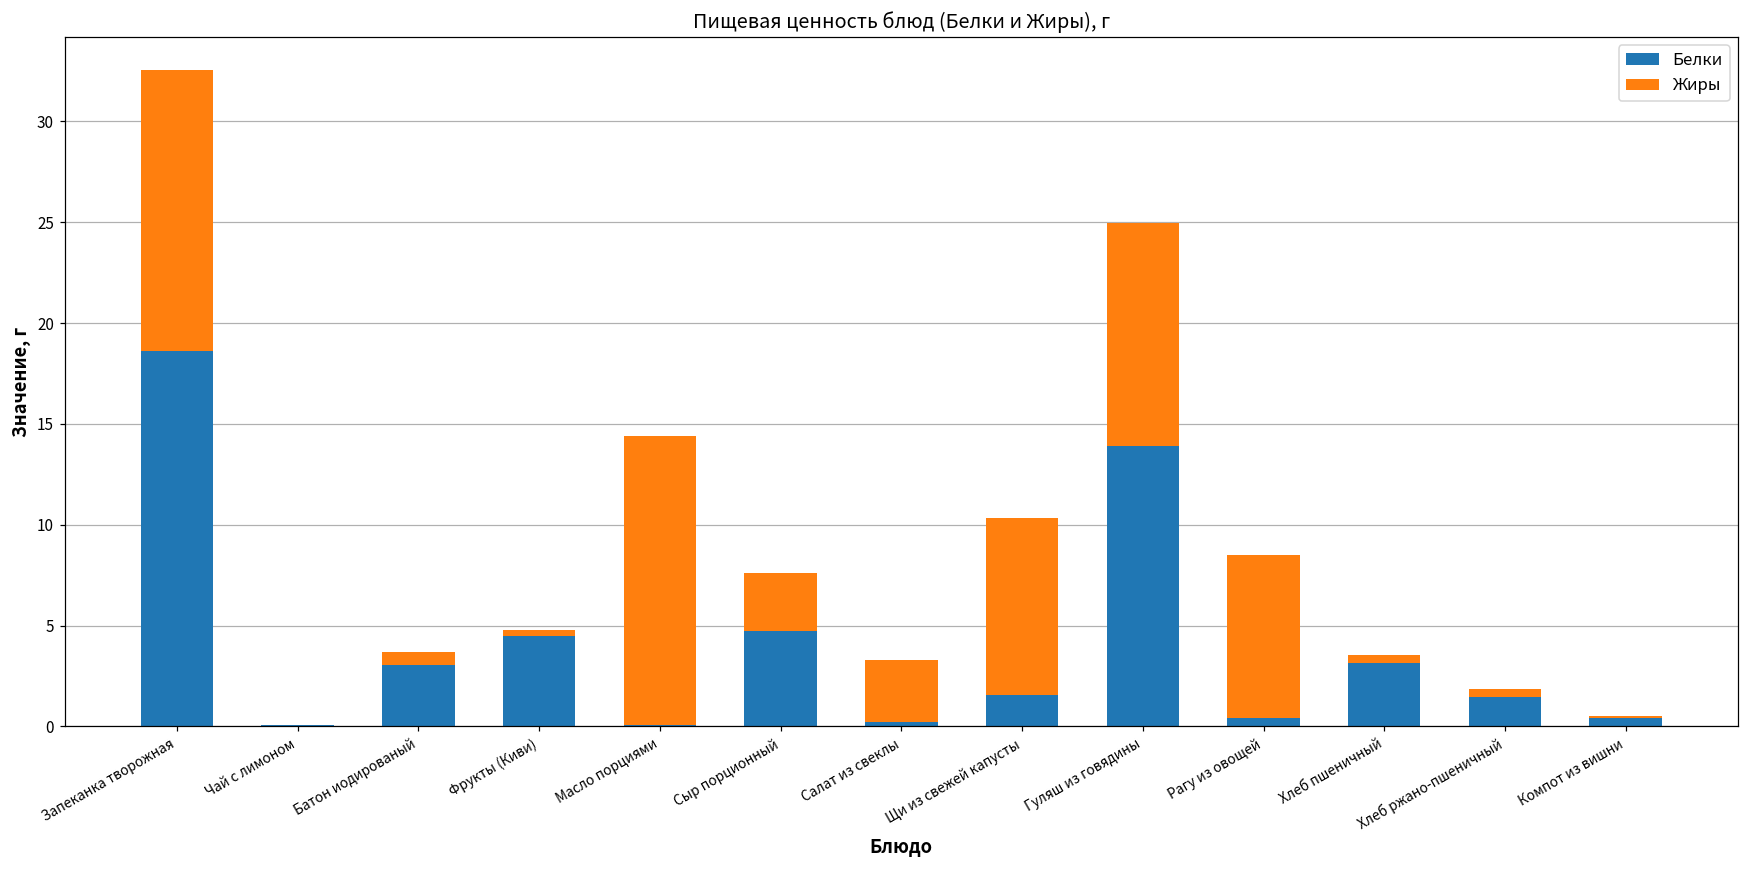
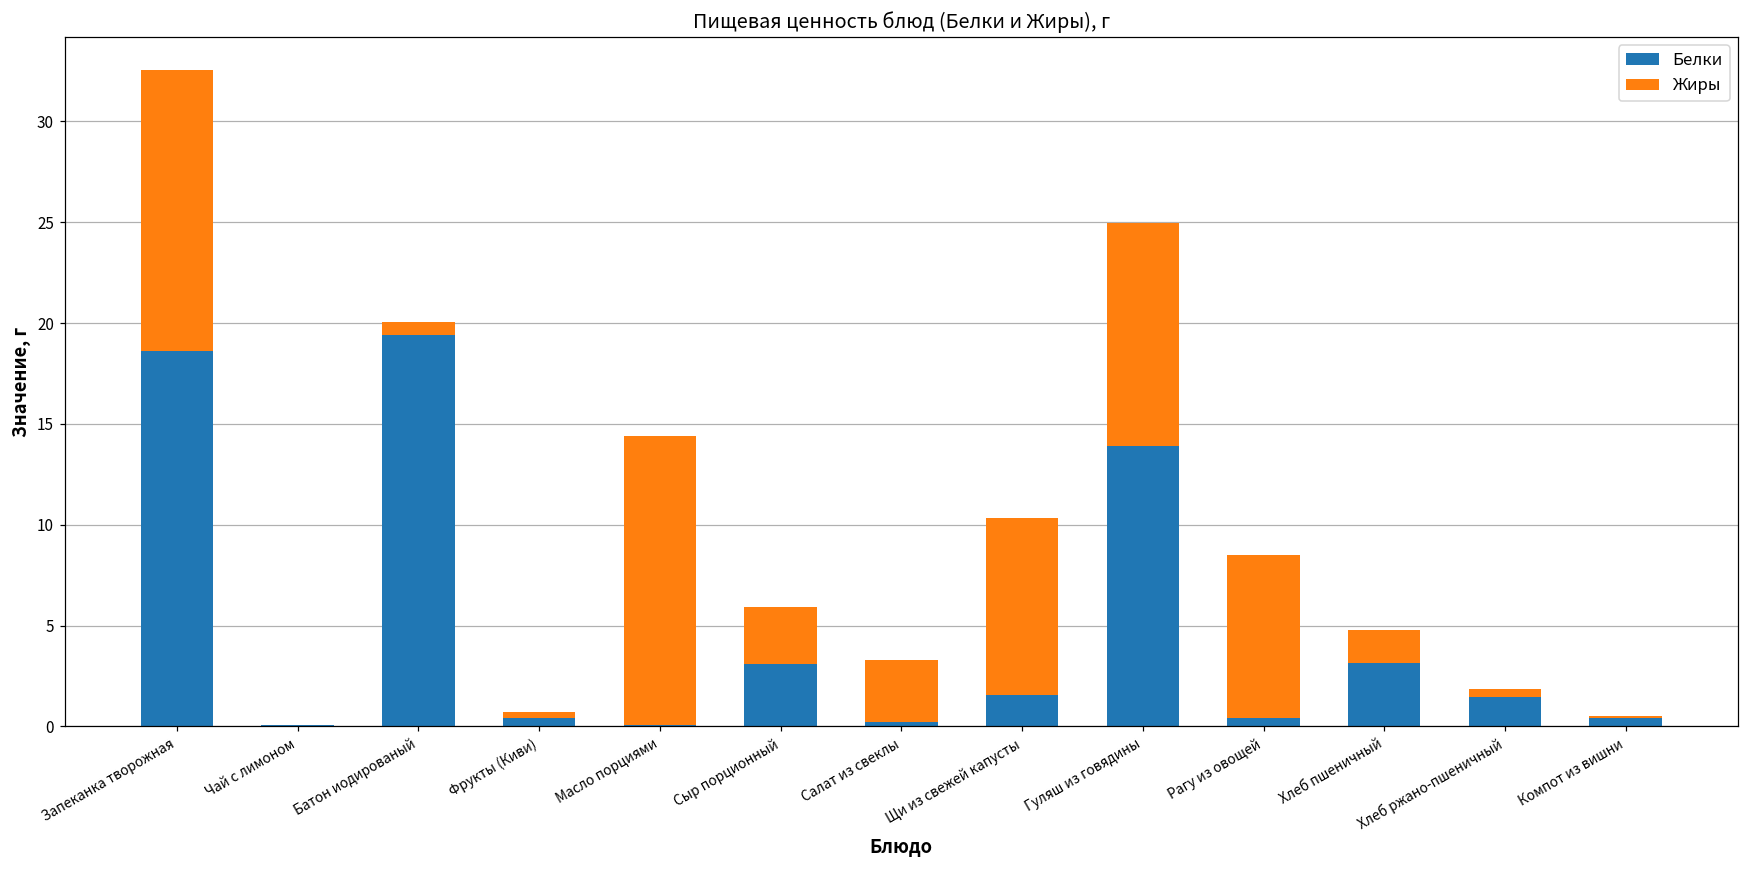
  {
    "Белки": {
      "Запеканка творожная": 18.6,
-     "Батон иодированый": 3.0,
-     "Фрукты (Киви)": 4.5,
-     "Сыр порционный": 4.7,
+     "Батон иодированый": 19.4,
+     "Фрукты (Киви)": 0.4,
+     "Сыр порционный": 3.1,
      "Салат из свеклы": 0.2,
      "Щи из свежей капусты": 1.6,
      "Гуляш из говядины": 13.9,
      "Рагу из овощей": 0.4,
      "Хлеб пшеничный": 3.2,
      "Хлеб ржано-пшеничный": 1.5,
      "Компот из вишни": 0.4
    },
    "Жиры": {
      "Запеканка творожная": 14.0,
      "Батон иодированый": 0.7,
      "Фрукты (Киви)": 0.3,
      "Масло порциями": 14.3,
      "Сыр порционный": 2.9,
      "Салат из свеклы": 3.1,
      "Щи из свежей капусты": 8.8,
      "Гуляш из говядины": 11.1,
      "Рагу из овощей": 8.1,
-     "Хлеб пшеничный": 0.4,
+     "Хлеб пшеничный": 1.6,
      "Хлеб ржано-пшеничный": 0.4
    }
  }
